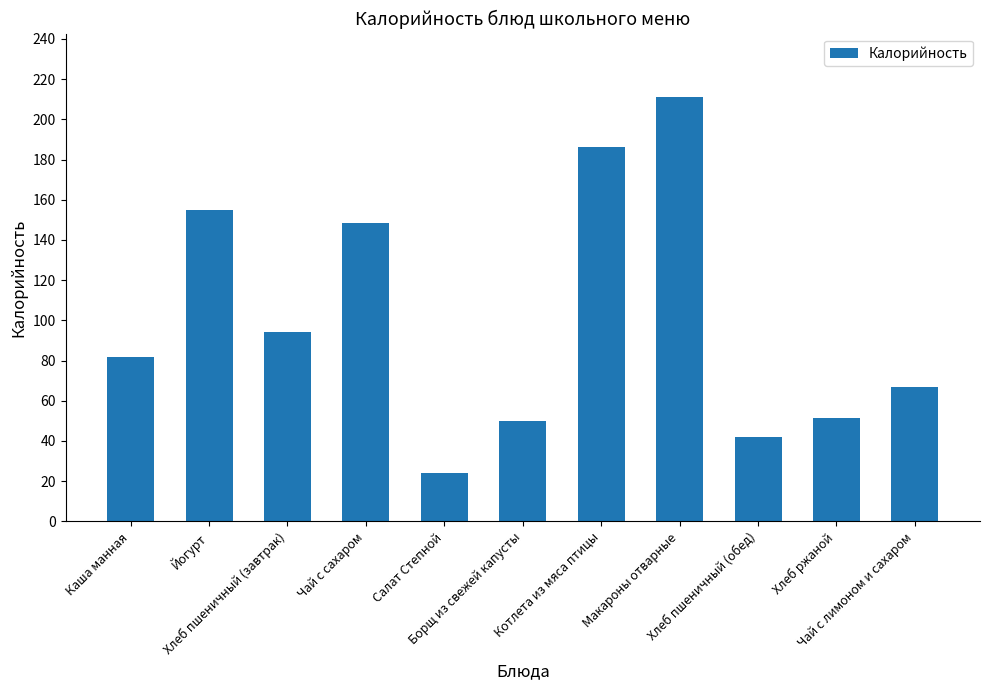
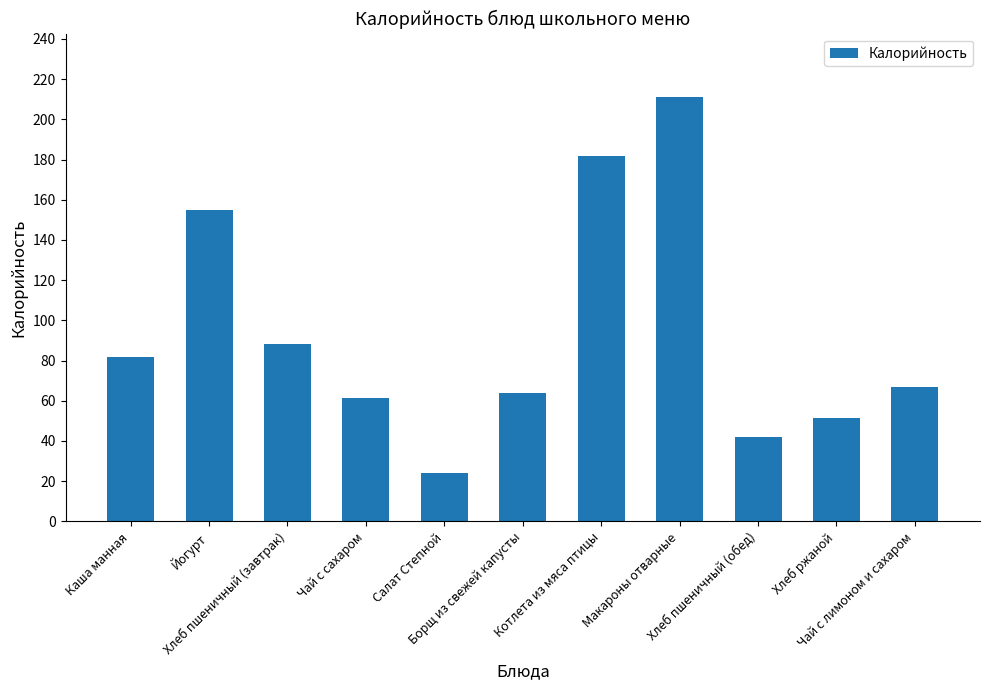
  {
    "Каша манная": 82,
    "Йогурт": 155,
-   "Хлеб пшеничный (завтрак)": 94,
-   "Чай с сахаром": 149,
+   "Хлеб пшеничный (завтрак)": 88,
+   "Чай с сахаром": 61,
    "Салат Степной": 24,
-   "Борщ из свежей капусты": 50,
-   "Котлета из мяса птицы": 186,
+   "Борщ из свежей капусты": 64,
+   "Котлета из мяса птицы": 182,
    "Макароны отварные": 211,
    "Хлеб пшеничный (обед)": 42,
    "Хлеб ржаной": 51,
    "Чай с лимоном и сахаром": 67
  }
